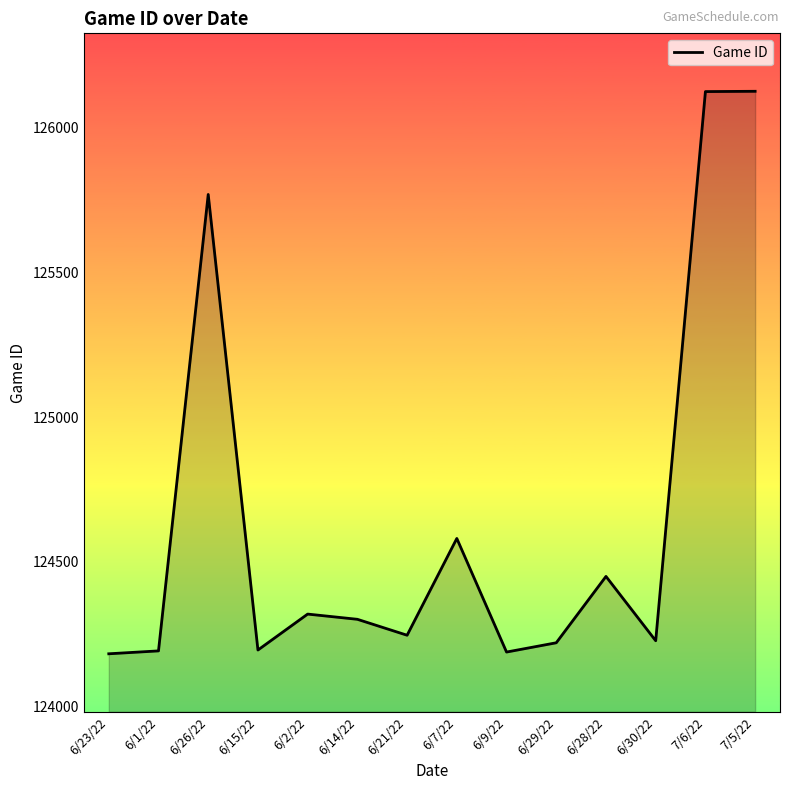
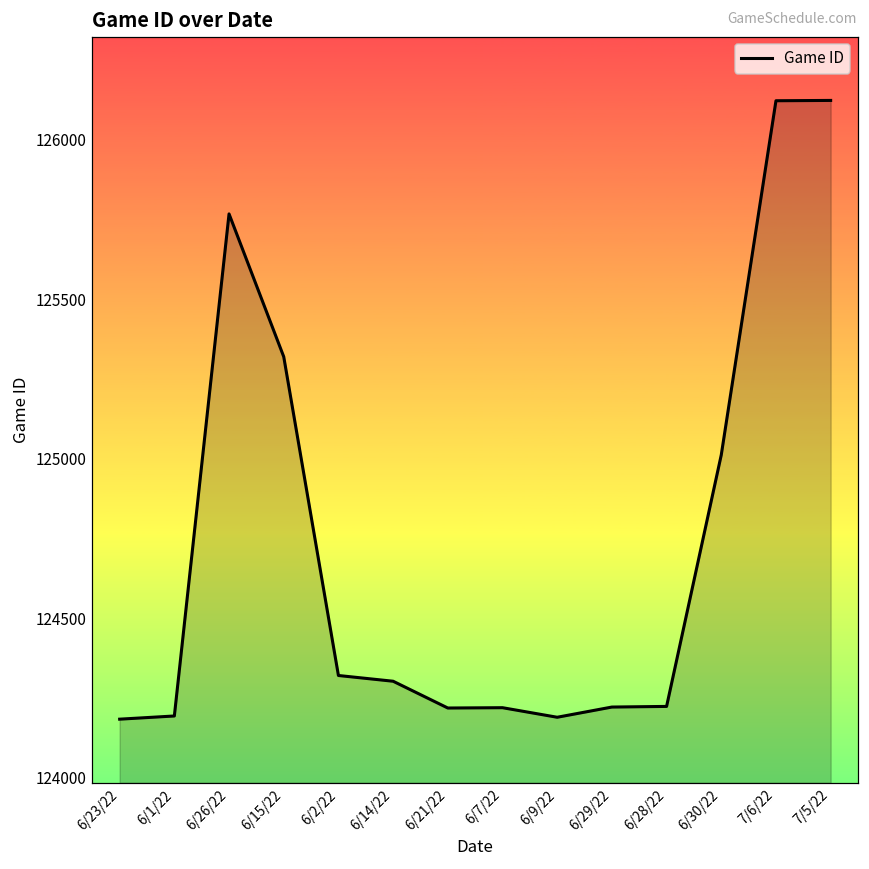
  {
    "6/23/22": 124180,
    "6/1/22": 124190,
    "6/26/22": 125770,
-   "6/15/22": 124200,
+   "6/15/22": 125320,
    "6/2/22": 124320,
    "6/14/22": 124300,
-   "6/21/22": 124250,
-   "6/7/22": 124580,
+   "6/21/22": 124220,
+   "6/7/22": 124220,
    "6/9/22": 124190,
    "6/29/22": 124220,
-   "6/28/22": 124450,
-   "6/30/22": 124230,
+   "6/28/22": 124220,
+   "6/30/22": 125010,
    "7/6/22": 126120,
    "7/5/22": 126120
  }
